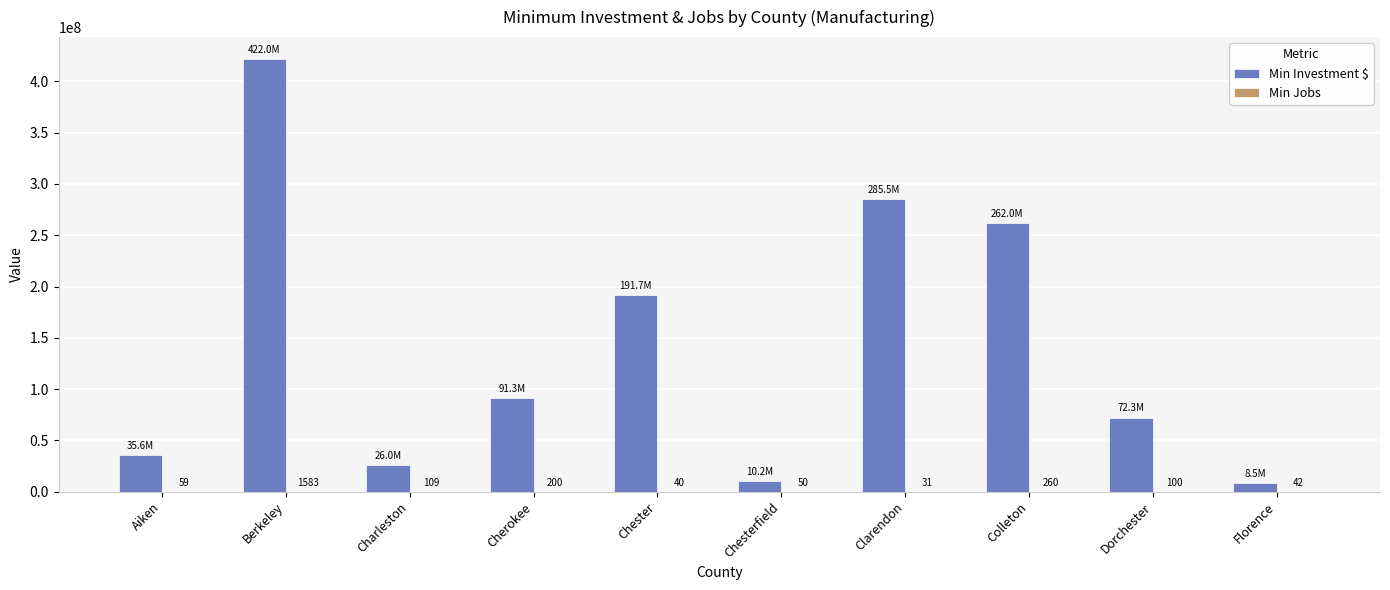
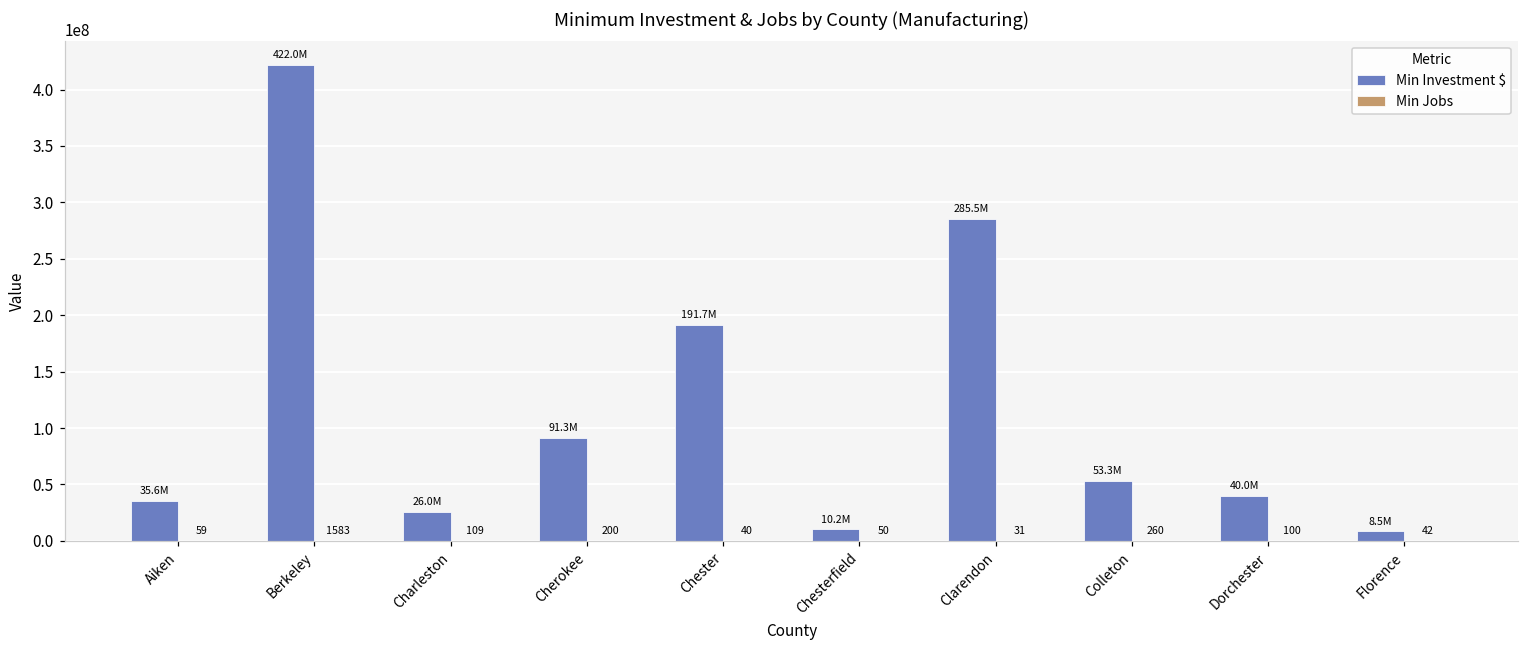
  {
    "Min Investment $": {
      "Aiken": "35.6M",
      "Berkeley": "422.0M",
      "Charleston": "26.0M",
      "Cherokee": "91.3M",
      "Chester": "191.7M",
      "Chesterfield": "10.2M",
      "Clarendon": "285.5M",
-     "Colleton": "262.0M",
-     "Dorchester": "72.3M",
+     "Colleton": "53.3M",
+     "Dorchester": "40.0M",
      "Florence": "8.5M"
    },
    "Min Jobs": {
      "Aiken": "59",
      "Berkeley": "1583",
      "Charleston": "109",
      "Cherokee": "200",
      "Chester": "40",
      "Chesterfield": "50",
      "Clarendon": "31",
      "Colleton": "260",
      "Dorchester": "100",
      "Florence": "42"
    }
  }
